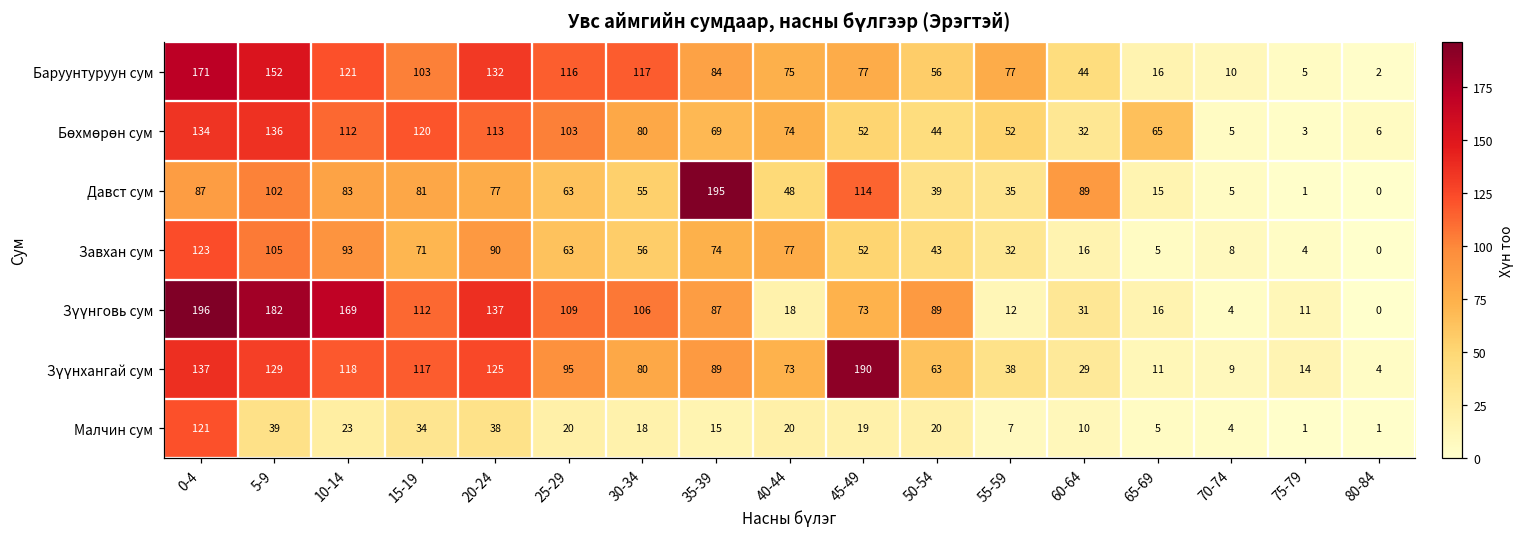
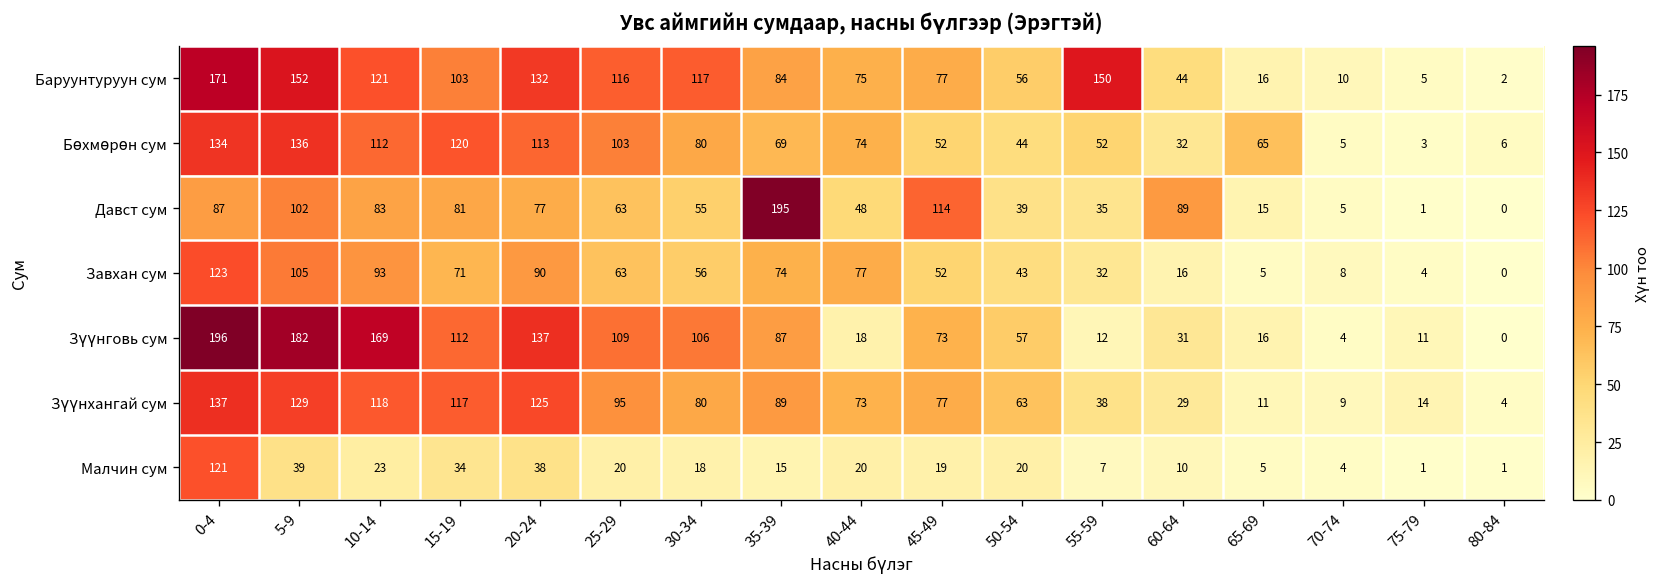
  {
    "Баруунтуруун сум": {
      "0-4": 171,
      "5-9": 152,
      "10-14": 121,
      "15-19": 103,
      "20-24": 132,
      "25-29": 116,
      "30-34": 117,
      "35-39": 84,
      "40-44": 75,
      "45-49": 77,
      "50-54": 56,
-     "55-59": 77,
+     "55-59": 150,
      "60-64": 44,
      "65-69": 16,
      "70-74": 10,
      "75-79": 5,
      "80-84": 2
    },
    "Бөхмөрөн сум": {
      "0-4": 134,
      "5-9": 136,
      "10-14": 112,
      "15-19": 120,
      "20-24": 113,
      "25-29": 103,
      "30-34": 80,
      "35-39": 69,
      "40-44": 74,
      "45-49": 52,
      "50-54": 44,
      "55-59": 52,
      "60-64": 32,
      "65-69": 65,
      "70-74": 5,
      "75-79": 3,
      "80-84": 6
    },
    "Давст сум": {
      "0-4": 87,
      "5-9": 102,
      "10-14": 83,
      "15-19": 81,
      "20-24": 77,
      "25-29": 63,
      "30-34": 55,
      "35-39": 195,
      "40-44": 48,
      "45-49": 114,
      "50-54": 39,
      "55-59": 35,
      "60-64": 89,
      "65-69": 15,
      "70-74": 5,
      "75-79": 1,
      "80-84": 0
    },
    "Завхан сум": {
      "0-4": 123,
      "5-9": 105,
      "10-14": 93,
      "15-19": 71,
      "20-24": 90,
      "25-29": 63,
      "30-34": 56,
      "35-39": 74,
      "40-44": 77,
      "45-49": 52,
      "50-54": 43,
      "55-59": 32,
      "60-64": 16,
      "65-69": 5,
      "70-74": 8,
      "75-79": 4,
      "80-84": 0
    },
    "Зүүнговь сум": {
      "0-4": 196,
      "5-9": 182,
      "10-14": 169,
      "15-19": 112,
      "20-24": 137,
      "25-29": 109,
      "30-34": 106,
      "35-39": 87,
      "40-44": 18,
      "45-49": 73,
-     "50-54": 89,
+     "50-54": 57,
      "55-59": 12,
      "60-64": 31,
      "65-69": 16,
      "70-74": 4,
      "75-79": 11,
      "80-84": 0
    },
    "Зүүнхангай сум": {
      "0-4": 137,
      "5-9": 129,
      "10-14": 118,
      "15-19": 117,
      "20-24": 125,
      "25-29": 95,
      "30-34": 80,
      "35-39": 89,
      "40-44": 73,
-     "45-49": 190,
+     "45-49": 77,
      "50-54": 63,
      "55-59": 38,
      "60-64": 29,
      "65-69": 11,
      "70-74": 9,
      "75-79": 14,
      "80-84": 4
    },
    "Малчин сум": {
      "0-4": 121,
      "5-9": 39,
      "10-14": 23,
      "15-19": 34,
      "20-24": 38,
      "25-29": 20,
      "30-34": 18,
      "35-39": 15,
      "40-44": 20,
      "45-49": 19,
      "50-54": 20,
      "55-59": 7,
      "60-64": 10,
      "65-69": 5,
      "70-74": 4,
      "75-79": 1,
      "80-84": 1
    }
  }
